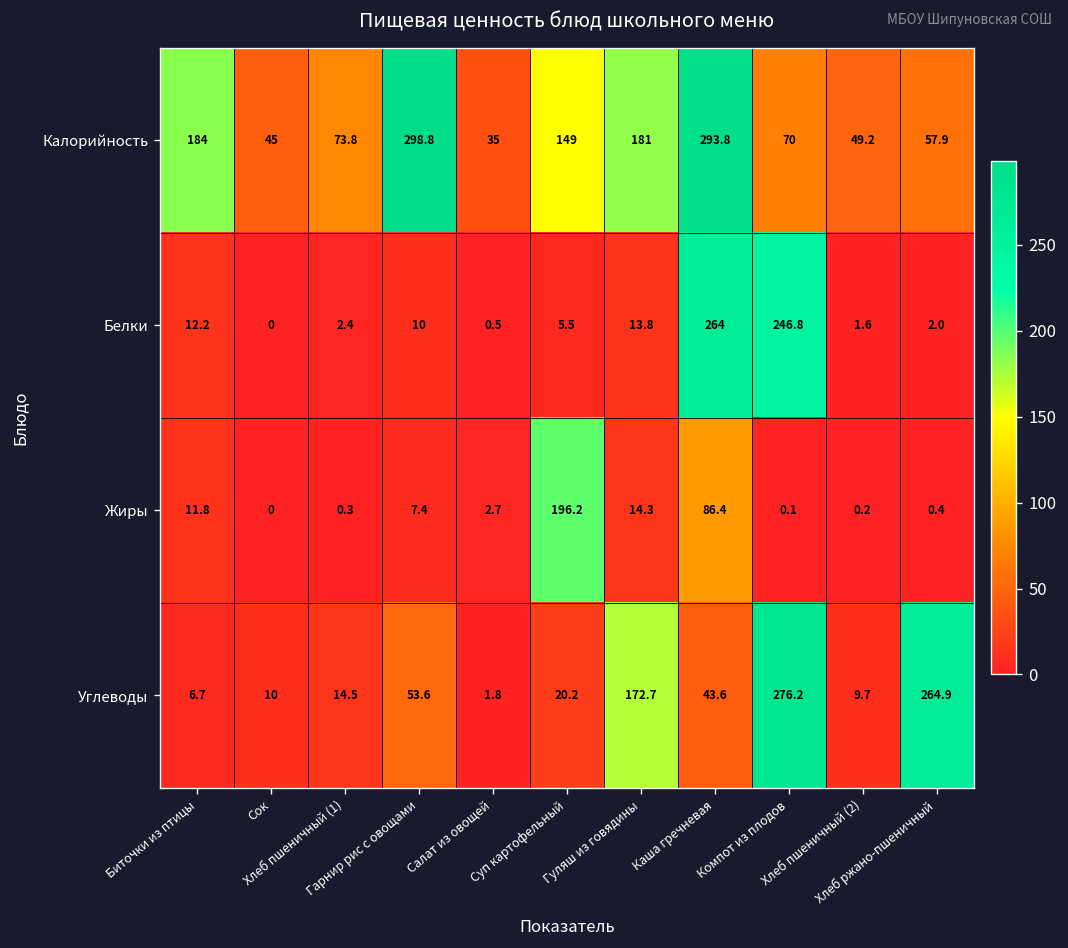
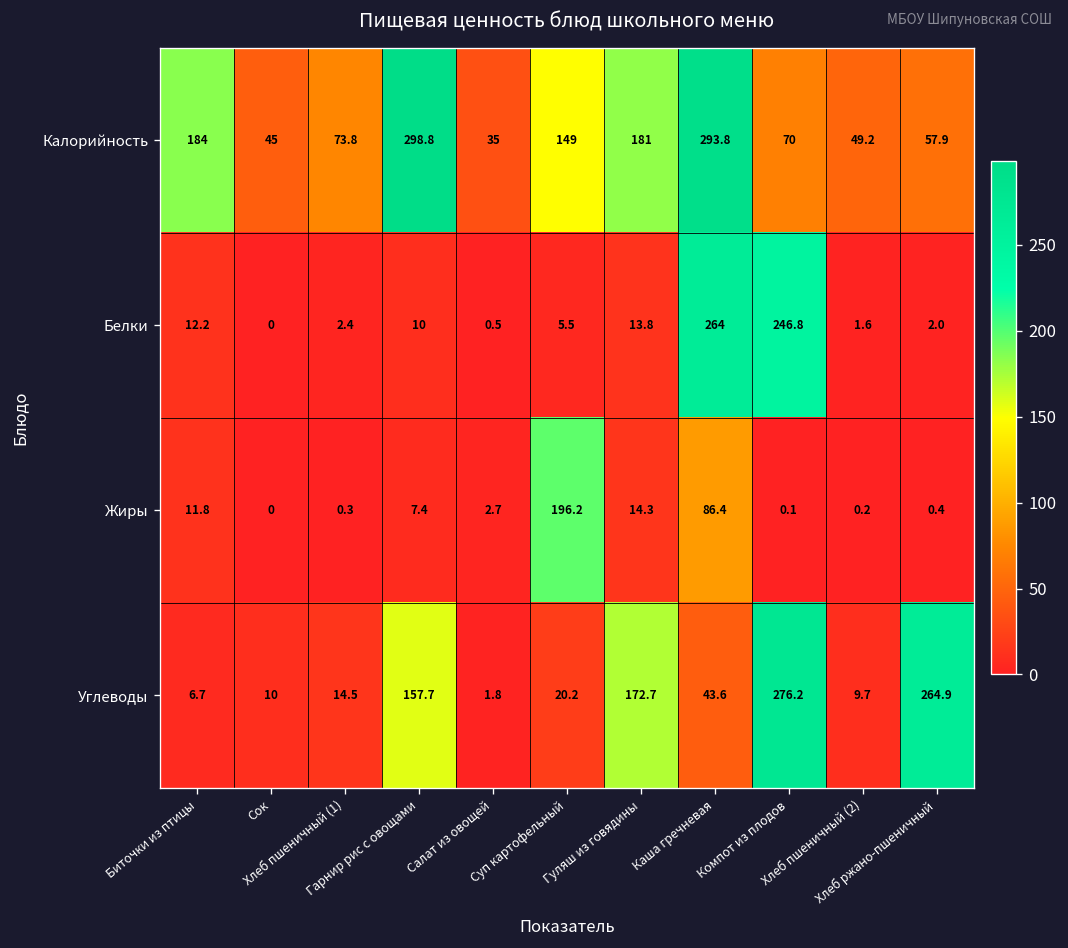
  {
    "Калорийность": {
      "Биточки из птицы": 184,
      "Сок": 45,
      "Хлеб пшеничный (1)": 73.8,
      "Гарнир рис с овощами": 298.8,
      "Салат из овощей": 35,
      "Суп картофельный": 149,
      "Гуляш из говядины": 181,
      "Каша гречневая": 293.8,
      "Компот из плодов": 70,
      "Хлеб пшеничный (2)": 49.2,
      "Хлеб ржано-пшеничный": 57.9
    },
    "Белки": {
      "Биточки из птицы": 12.2,
      "Сок": 0,
      "Хлеб пшеничный (1)": 2.4,
      "Гарнир рис с овощами": 10,
      "Салат из овощей": 0.5,
      "Суп картофельный": 5.5,
      "Гуляш из говядины": 13.8,
      "Каша гречневая": 264,
      "Компот из плодов": 246.8,
      "Хлеб пшеничный (2)": 1.6,
      "Хлеб ржано-пшеничный": 2.0
    },
    "Жиры": {
      "Биточки из птицы": 11.8,
      "Сок": 0,
      "Хлеб пшеничный (1)": 0.3,
      "Гарнир рис с овощами": 7.4,
      "Салат из овощей": 2.7,
      "Суп картофельный": 196.2,
      "Гуляш из говядины": 14.3,
      "Каша гречневая": 86.4,
      "Компот из плодов": 0.1,
      "Хлеб пшеничный (2)": 0.2,
      "Хлеб ржано-пшеничный": 0.4
    },
    "Углеводы": {
      "Биточки из птицы": 6.7,
      "Сок": 10,
      "Хлеб пшеничный (1)": 14.5,
-     "Гарнир рис с овощами": 53.6,
+     "Гарнир рис с овощами": 157.7,
      "Салат из овощей": 1.8,
      "Суп картофельный": 20.2,
      "Гуляш из говядины": 172.7,
      "Каша гречневая": 43.6,
      "Компот из плодов": 276.2,
      "Хлеб пшеничный (2)": 9.7,
      "Хлеб ржано-пшеничный": 264.9
    }
  }
